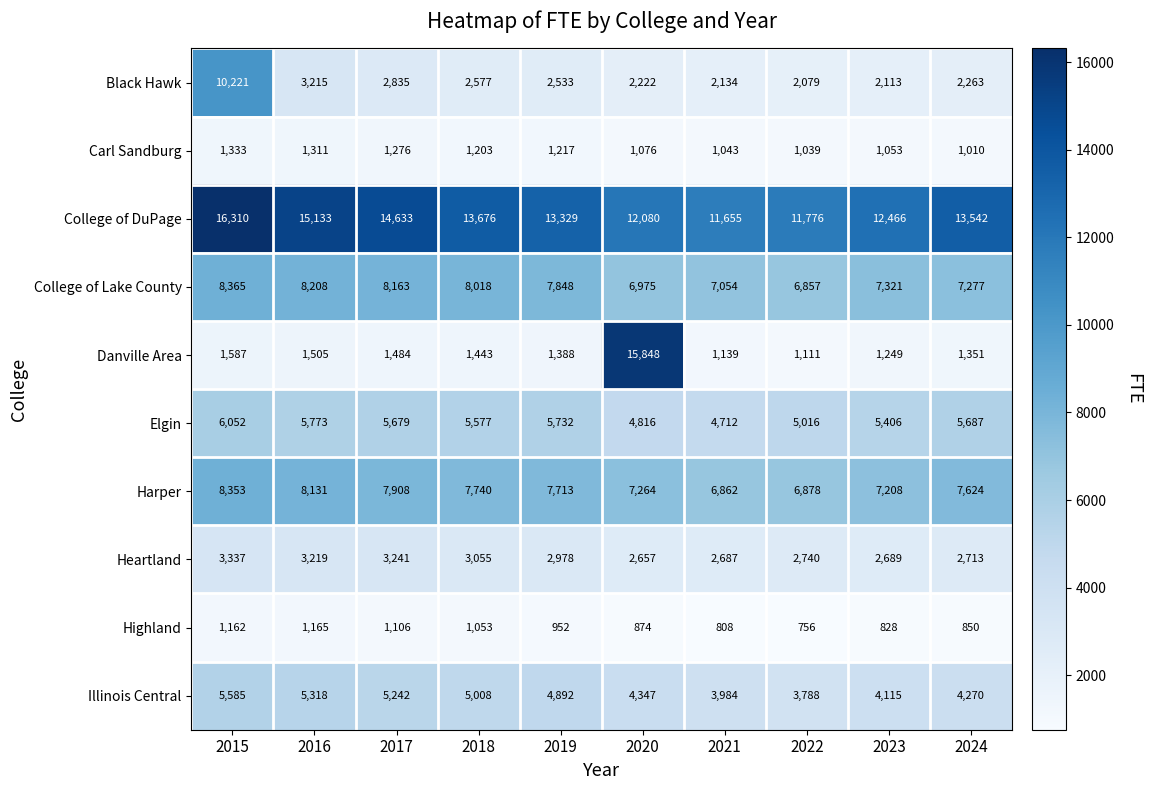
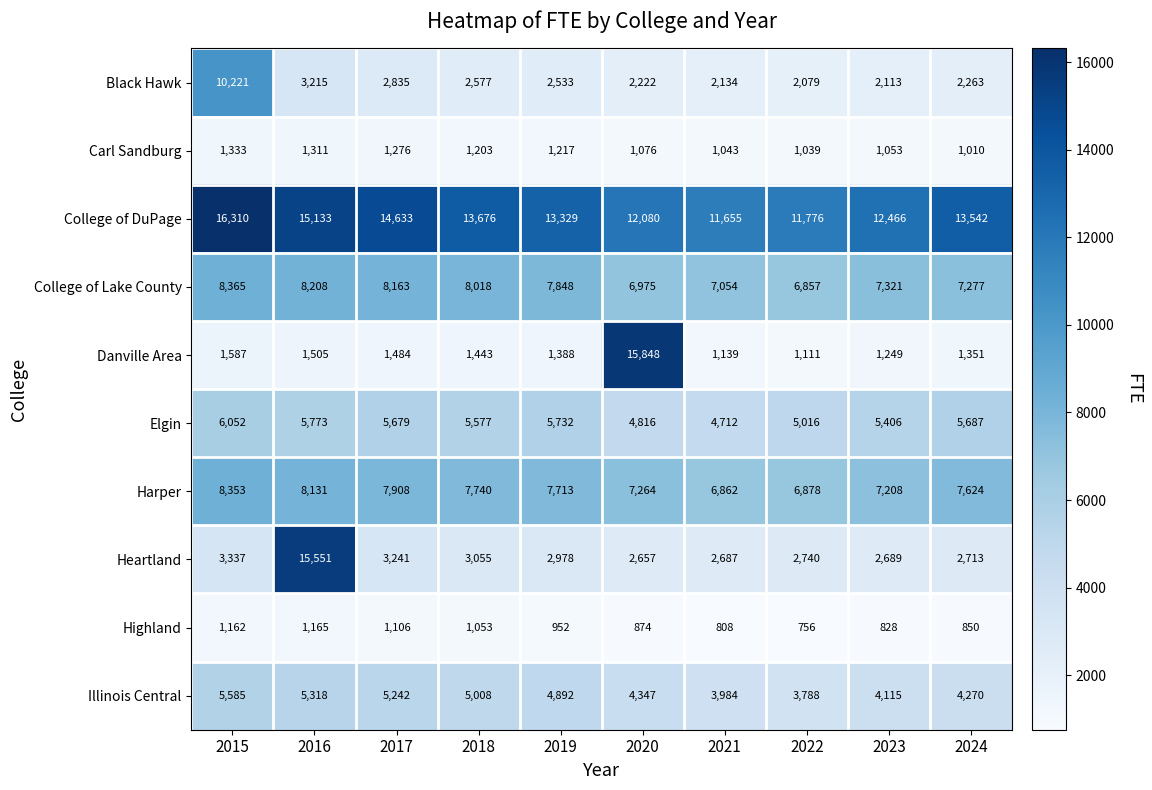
  {
    "Black Hawk": {
      "2015": "10,221",
      "2016": "3,215",
      "2017": "2,835",
      "2018": "2,577",
      "2019": "2,533",
      "2020": "2,222",
      "2021": "2,134",
      "2022": "2,079",
      "2023": "2,113",
      "2024": "2,263"
    },
    "Carl Sandburg": {
      "2015": "1,333",
      "2016": "1,311",
      "2017": "1,276",
      "2018": "1,203",
      "2019": "1,217",
      "2020": "1,076",
      "2021": "1,043",
      "2022": "1,039",
      "2023": "1,053",
      "2024": "1,010"
    },
    "College of DuPage": {
      "2015": "16,310",
      "2016": "15,133",
      "2017": "14,633",
      "2018": "13,676",
      "2019": "13,329",
      "2020": "12,080",
      "2021": "11,655",
      "2022": "11,776",
      "2023": "12,466",
      "2024": "13,542"
    },
    "College of Lake County": {
      "2015": "8,365",
      "2016": "8,208",
      "2017": "8,163",
      "2018": "8,018",
      "2019": "7,848",
      "2020": "6,975",
      "2021": "7,054",
      "2022": "6,857",
      "2023": "7,321",
      "2024": "7,277"
    },
    "Danville Area": {
      "2015": "1,587",
      "2016": "1,505",
      "2017": "1,484",
      "2018": "1,443",
      "2019": "1,388",
      "2020": "15,848",
      "2021": "1,139",
      "2022": "1,111",
      "2023": "1,249",
      "2024": "1,351"
    },
    "Elgin": {
      "2015": "6,052",
      "2016": "5,773",
      "2017": "5,679",
      "2018": "5,577",
      "2019": "5,732",
      "2020": "4,816",
      "2021": "4,712",
      "2022": "5,016",
      "2023": "5,406",
      "2024": "5,687"
    },
    "Harper": {
      "2015": "8,353",
      "2016": "8,131",
      "2017": "7,908",
      "2018": "7,740",
      "2019": "7,713",
      "2020": "7,264",
      "2021": "6,862",
      "2022": "6,878",
      "2023": "7,208",
      "2024": "7,624"
    },
    "Heartland": {
      "2015": "3,337",
-     "2016": "3,219",
+     "2016": "15,551",
      "2017": "3,241",
      "2018": "3,055",
      "2019": "2,978",
      "2020": "2,657",
      "2021": "2,687",
      "2022": "2,740",
      "2023": "2,689",
      "2024": "2,713"
    },
    "Highland": {
      "2015": "1,162",
      "2016": "1,165",
      "2017": "1,106",
      "2018": "1,053",
      "2019": "952",
      "2020": "874",
      "2021": "808",
      "2022": "756",
      "2023": "828",
      "2024": "850"
    },
    "Illinois Central": {
      "2015": "5,585",
      "2016": "5,318",
      "2017": "5,242",
      "2018": "5,008",
      "2019": "4,892",
      "2020": "4,347",
      "2021": "3,984",
      "2022": "3,788",
      "2023": "4,115",
      "2024": "4,270"
    }
  }
